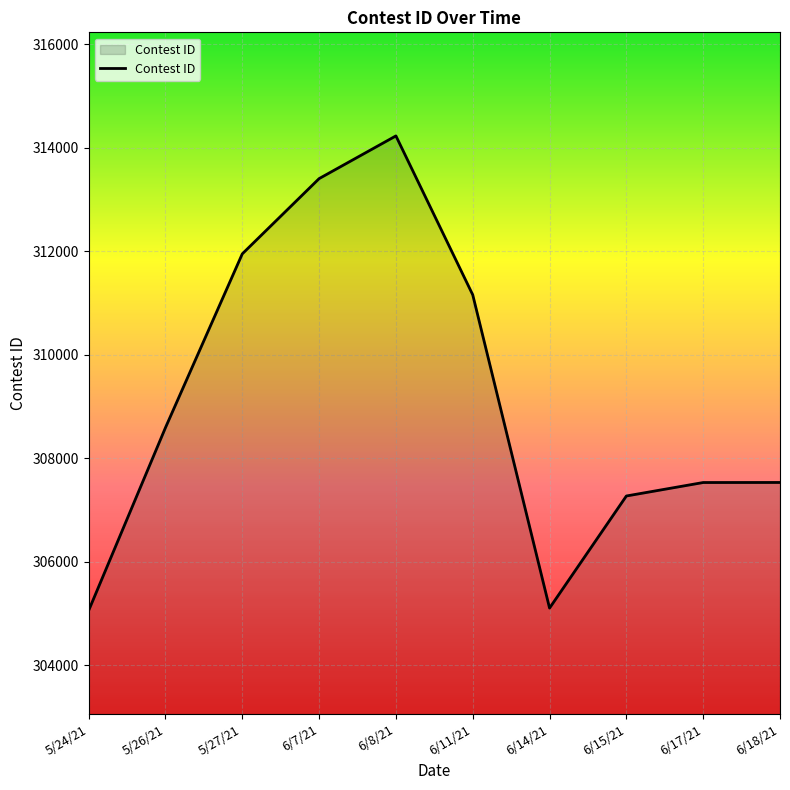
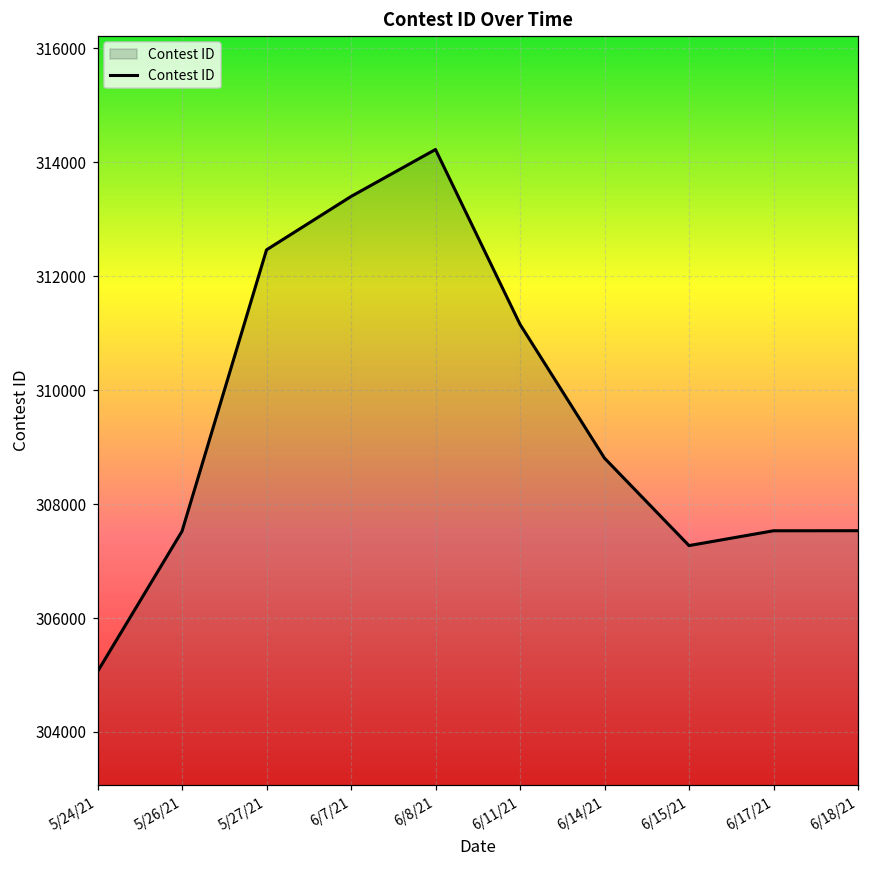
  {
    "5/24/21": 305100,
-   "5/26/21": 308600,
-   "5/27/21": 311900,
+   "5/26/21": 307500,
+   "5/27/21": 312500,
    "6/7/21": 313400,
    "6/8/21": 314200,
    "6/11/21": 311200,
-   "6/14/21": 305100,
+   "6/14/21": 308800,
    "6/15/21": 307300,
    "6/17/21": 307500,
    "6/18/21": 307500
  }
